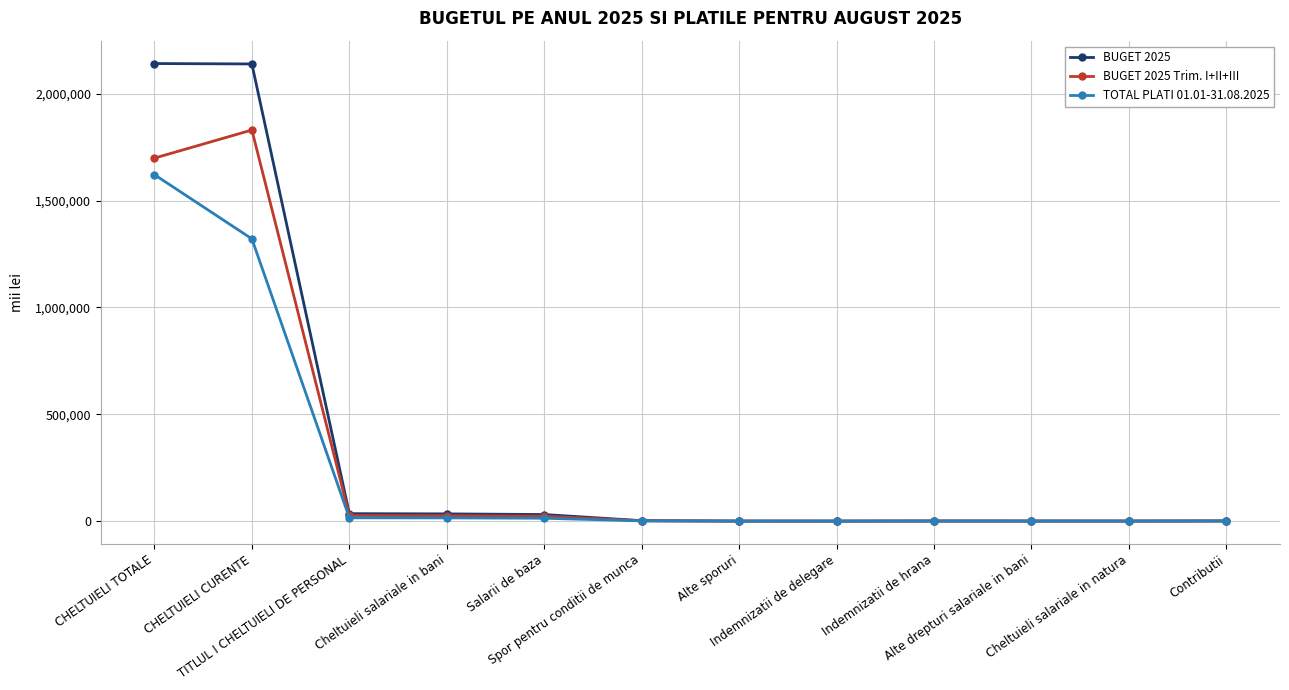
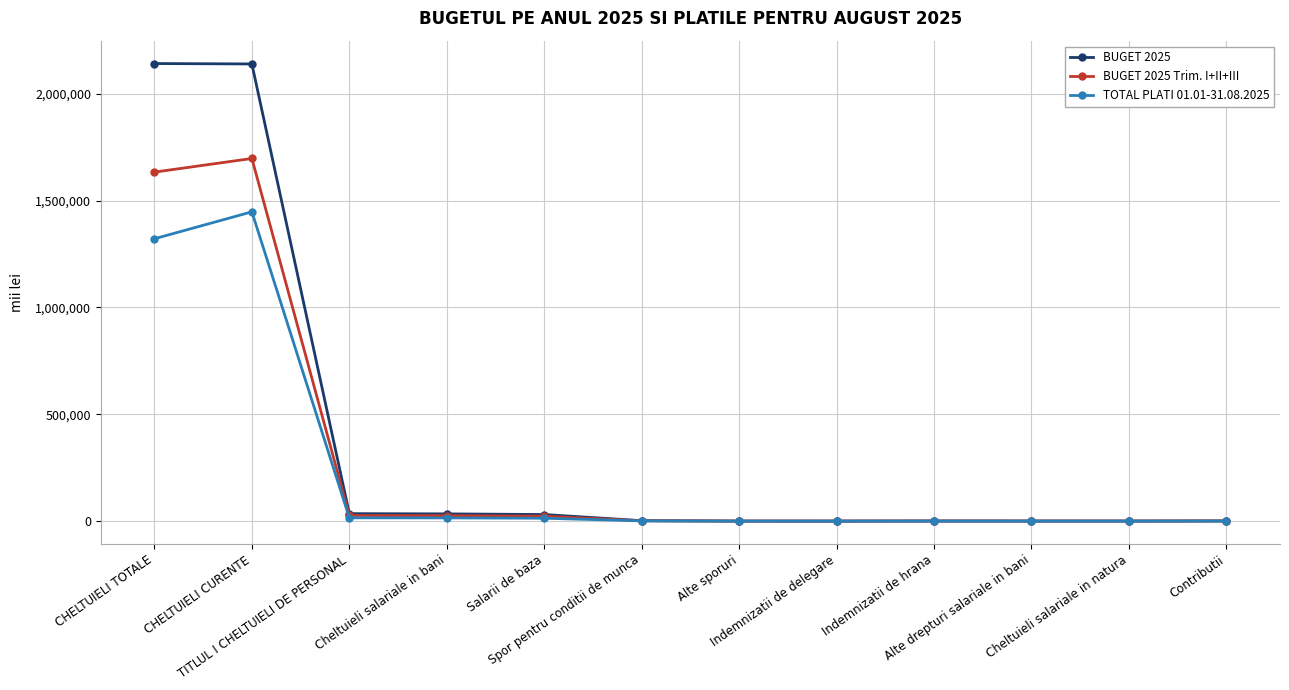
  {
    "BUGET 2025": {
      "CHELTUIELI TOTALE": "2,140,000",
      "CHELTUIELI CURENTE": "2,140,000"
    },
    "BUGET 2025 Trim. I+II+III": {
-     "CHELTUIELI TOTALE": "1,700,000",
-     "CHELTUIELI CURENTE": "1,830,000"
+     "CHELTUIELI TOTALE": "1,630,000",
+     "CHELTUIELI CURENTE": "1,700,000"
    },
    "TOTAL PLATI 01.01-31.08.2025": {
-     "CHELTUIELI TOTALE": "1,620,000",
-     "CHELTUIELI CURENTE": "1,320,000"
+     "CHELTUIELI TOTALE": "1,320,000",
+     "CHELTUIELI CURENTE": "1,450,000"
    }
  }
